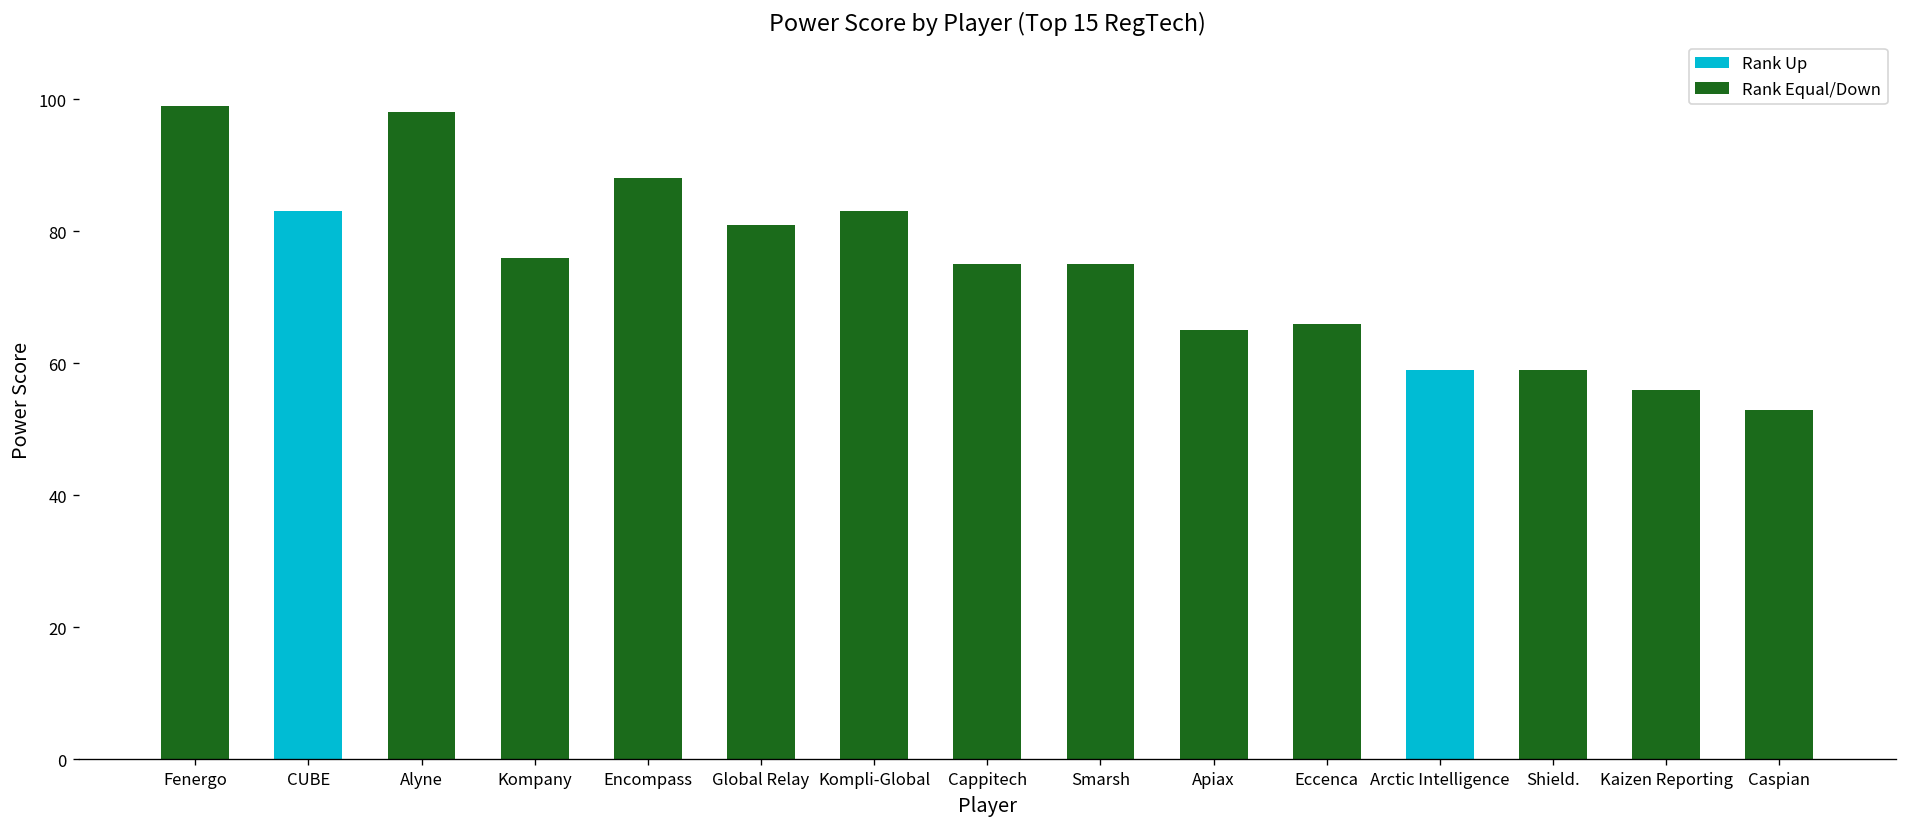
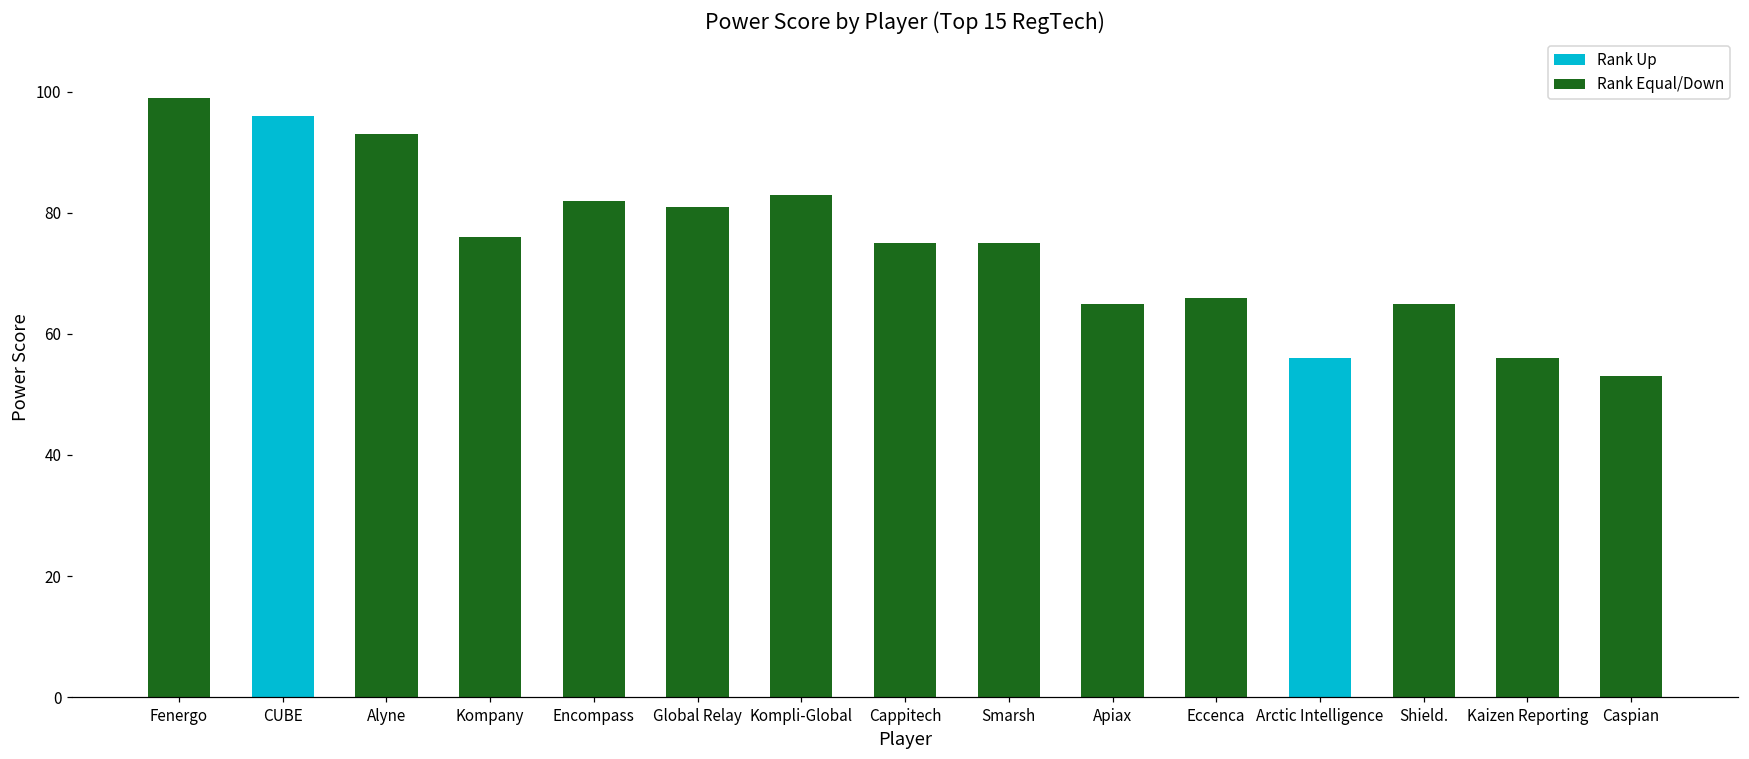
  {
    "Fenergo": 99,
-   "CUBE": 83,
-   "Alyne": 98,
+   "CUBE": 96,
+   "Alyne": 93,
    "Kompany": 76,
-   "Encompass": 88,
+   "Encompass": 82,
    "Global Relay": 81,
    "Kompli-Global": 83,
    "Cappitech": 75,
    "Smarsh": 75,
    "Apiax": 65,
    "Eccenca": 66,
-   "Arctic Intelligence": 59,
-   "Shield.": 59,
+   "Arctic Intelligence": 56,
+   "Shield.": 65,
    "Kaizen Reporting": 56,
    "Caspian": 53
  }
